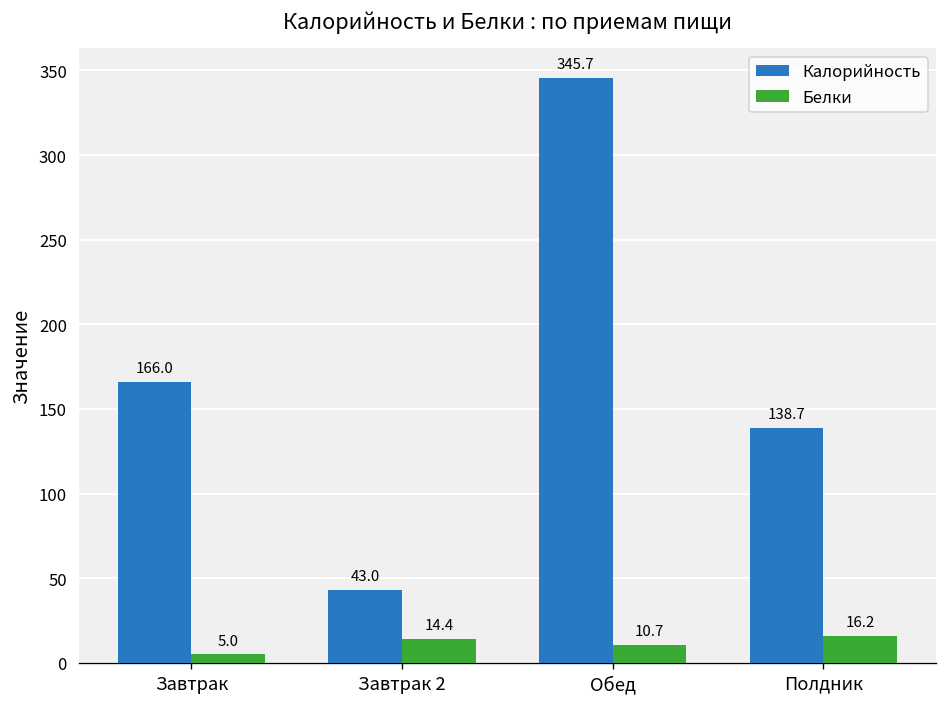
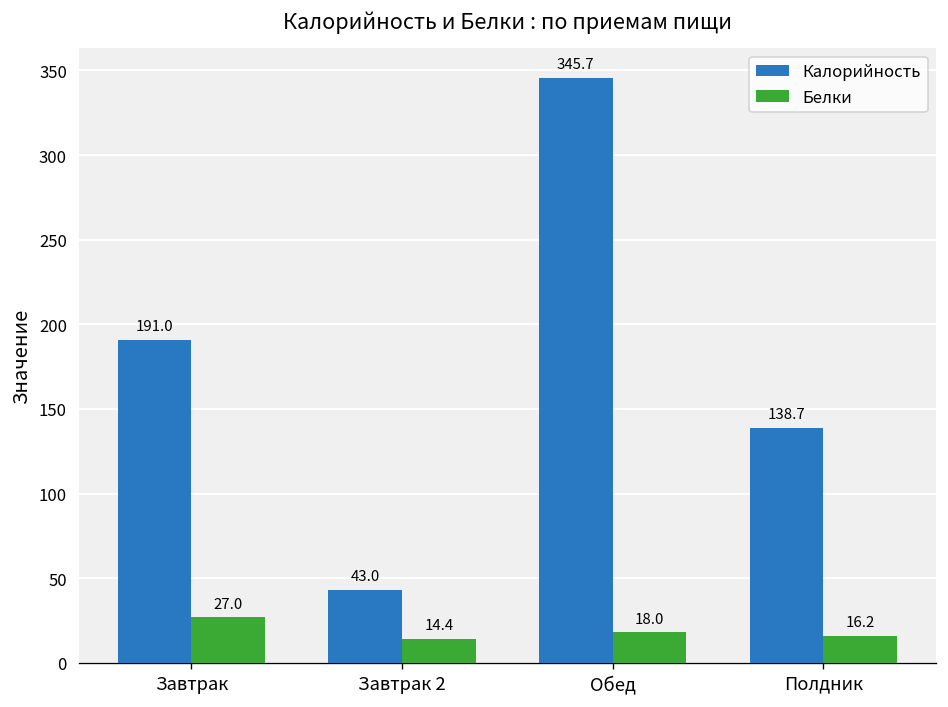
  {
    "Калорийность": {
-     "Завтрак": 166.0,
+     "Завтрак": 191.0,
      "Завтрак 2": 43.0,
      "Обед": 345.7,
      "Полдник": 138.7
    },
    "Белки": {
-     "Завтрак": 5.0,
+     "Завтрак": 27.0,
      "Завтрак 2": 14.4,
-     "Обед": 10.7,
+     "Обед": 18.0,
      "Полдник": 16.2
    }
  }
